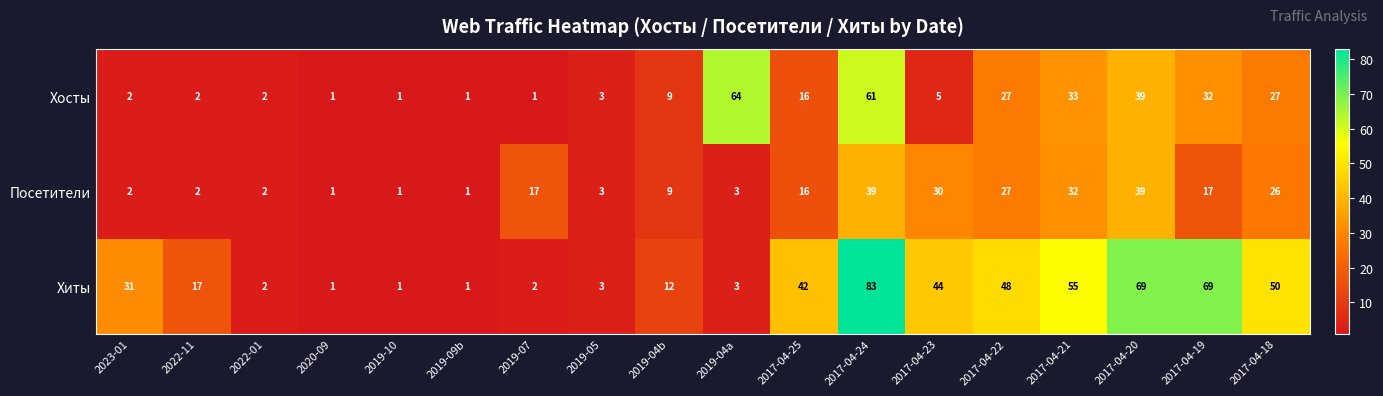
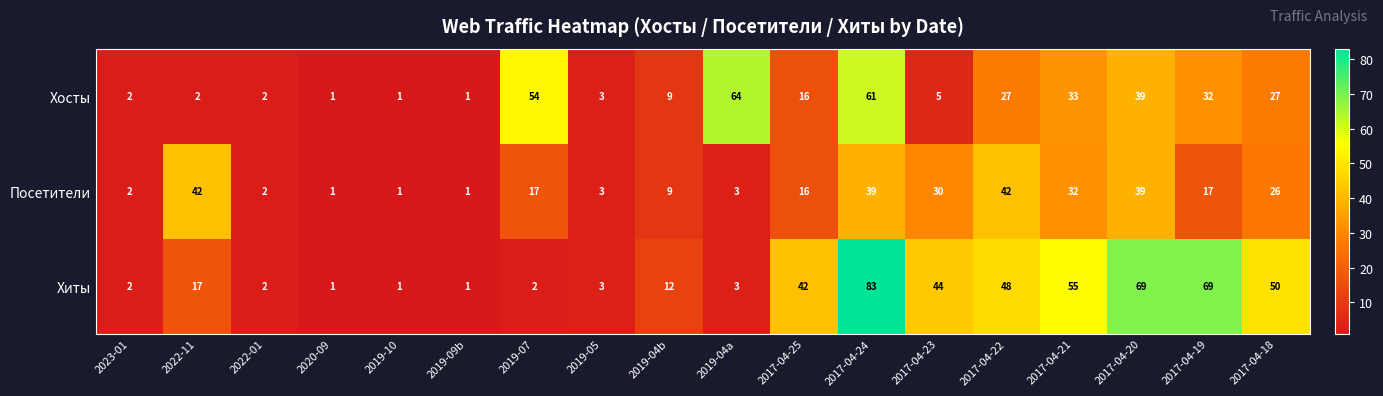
  {
    "Хосты": {
      "2023-01": 2,
      "2022-11": 2,
      "2022-01": 2,
      "2020-09": 1,
      "2019-10": 1,
      "2019-09b": 1,
-     "2019-07": 1,
+     "2019-07": 54,
      "2019-05": 3,
      "2019-04b": 9,
      "2019-04a": 64,
      "2017-04-25": 16,
      "2017-04-24": 61,
      "2017-04-23": 5,
      "2017-04-22": 27,
      "2017-04-21": 33,
      "2017-04-20": 39,
      "2017-04-19": 32,
      "2017-04-18": 27
    },
    "Посетители": {
      "2023-01": 2,
-     "2022-11": 2,
+     "2022-11": 42,
      "2022-01": 2,
      "2020-09": 1,
      "2019-10": 1,
      "2019-09b": 1,
      "2019-07": 17,
      "2019-05": 3,
      "2019-04b": 9,
      "2019-04a": 3,
      "2017-04-25": 16,
      "2017-04-24": 39,
      "2017-04-23": 30,
-     "2017-04-22": 27,
+     "2017-04-22": 42,
      "2017-04-21": 32,
      "2017-04-20": 39,
      "2017-04-19": 17,
      "2017-04-18": 26
    },
    "Хиты": {
-     "2023-01": 31,
+     "2023-01": 2,
      "2022-11": 17,
      "2022-01": 2,
      "2020-09": 1,
      "2019-10": 1,
      "2019-09b": 1,
      "2019-07": 2,
      "2019-05": 3,
      "2019-04b": 12,
      "2019-04a": 3,
      "2017-04-25": 42,
      "2017-04-24": 83,
      "2017-04-23": 44,
      "2017-04-22": 48,
      "2017-04-21": 55,
      "2017-04-20": 69,
      "2017-04-19": 69,
      "2017-04-18": 50
    }
  }
